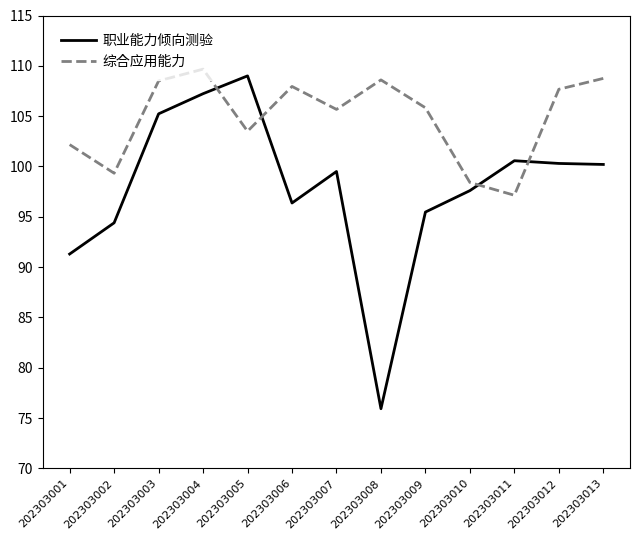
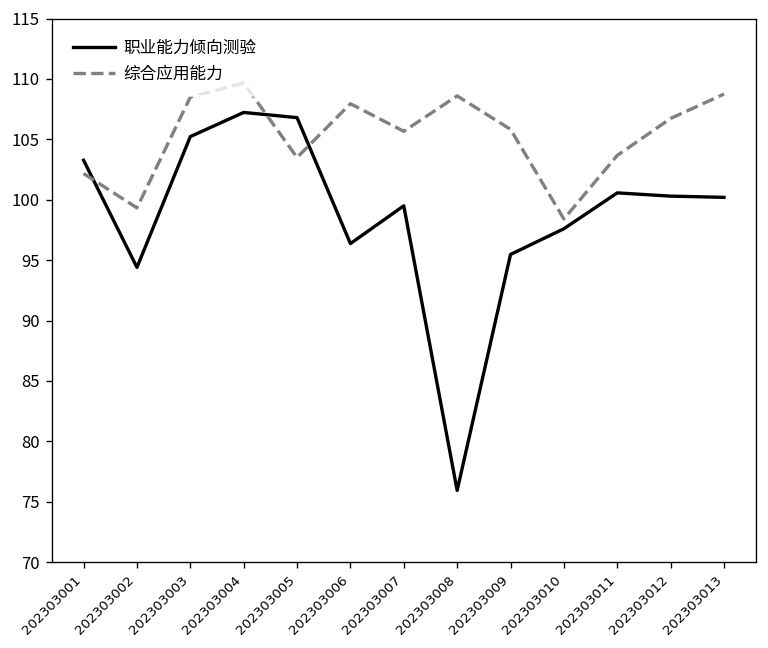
  {
    "职业能力倾向测验": {
-     "202303001": 91.3,
+     "202303001": 103.3,
      "202303002": 94.4,
      "202303003": 105.2,
      "202303004": 107.2,
-     "202303005": 109.0,
+     "202303005": 106.8,
      "202303006": 96.4,
      "202303007": 99.5,
      "202303008": 75.9,
      "202303009": 95.5,
      "202303010": 97.6,
      "202303011": 100.6,
      "202303012": 100.3,
      "202303013": 100.2
    },
    "综合应用能力": {
      "202303001": 102.2,
      "202303002": 99.3,
      "202303003": 108.5,
      "202303005": 103.5,
      "202303006": 108.0,
      "202303007": 105.7,
      "202303008": 108.6,
      "202303009": 105.8,
      "202303010": 98.4,
-     "202303011": 97.1,
-     "202303012": 107.7,
+     "202303011": 103.7,
+     "202303012": 106.7,
      "202303013": 108.8
    }
  }
